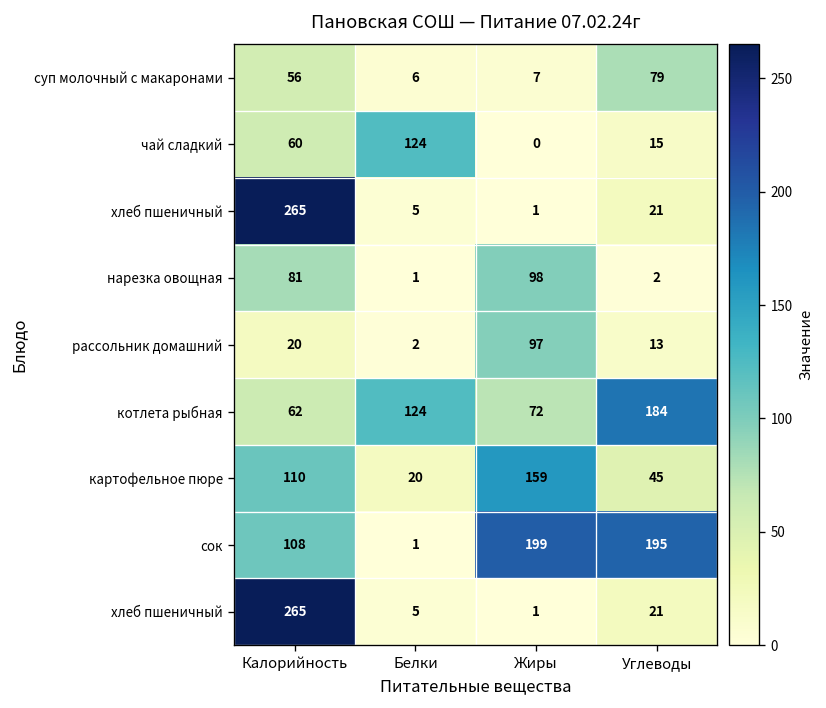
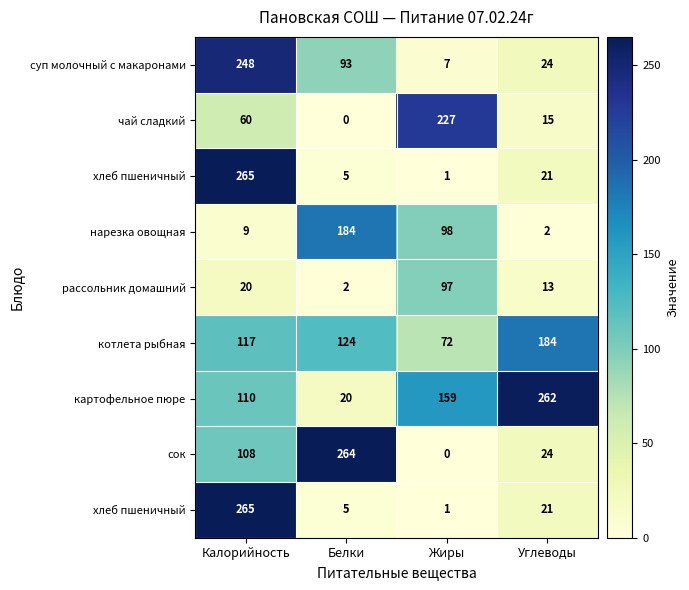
  {
    "суп молочный с макаронами": {
-     "Калорийность": 56,
-     "Белки": 6,
+     "Калорийность": 248,
+     "Белки": 93,
      "Жиры": 7,
-     "Углеводы": 79
+     "Углеводы": 24
    },
    "чай сладкий": {
      "Калорийность": 60,
-     "Белки": 124,
-     "Жиры": 0,
+     "Белки": 0,
+     "Жиры": 227,
      "Углеводы": 15
    },
    "нарезка овощная": {
-     "Калорийность": 81,
-     "Белки": 1,
+     "Калорийность": 9,
+     "Белки": 184,
      "Жиры": 98,
      "Углеводы": 2
    },
    "рассольник домашний": {
      "Калорийность": 20,
      "Белки": 2,
      "Жиры": 97,
      "Углеводы": 13
    },
    "котлета рыбная": {
-     "Калорийность": 62,
+     "Калорийность": 117,
      "Белки": 124,
      "Жиры": 72,
      "Углеводы": 184
    },
    "картофельное пюре": {
      "Калорийность": 110,
      "Белки": 20,
      "Жиры": 159,
-     "Углеводы": 45
+     "Углеводы": 262
    },
    "сок": {
      "Калорийность": 108,
-     "Белки": 1,
-     "Жиры": 199,
-     "Углеводы": 195
+     "Белки": 264,
+     "Жиры": 0,
+     "Углеводы": 24
    }
  }
